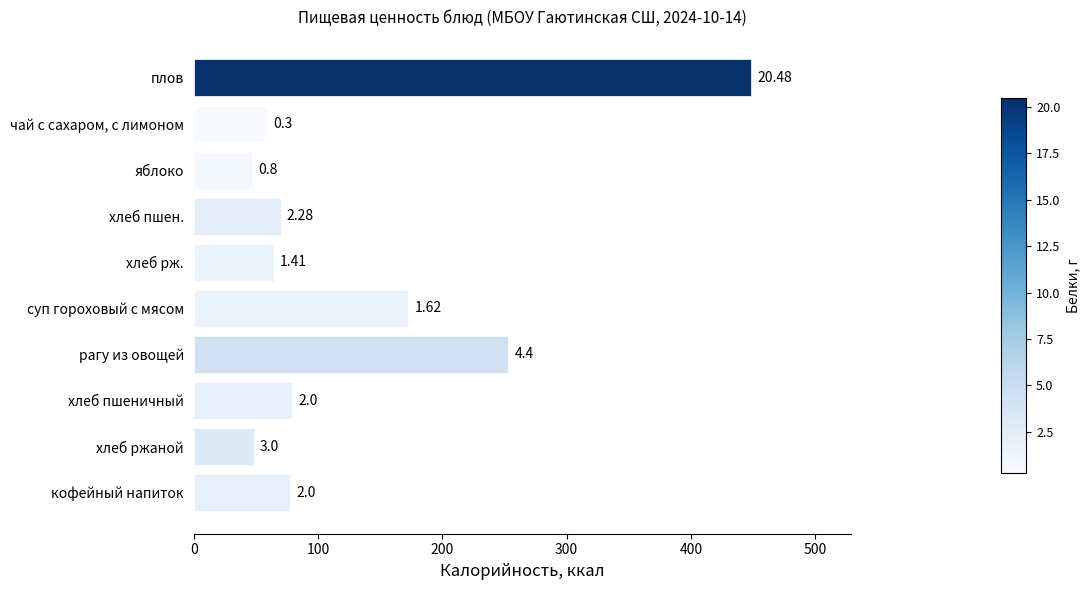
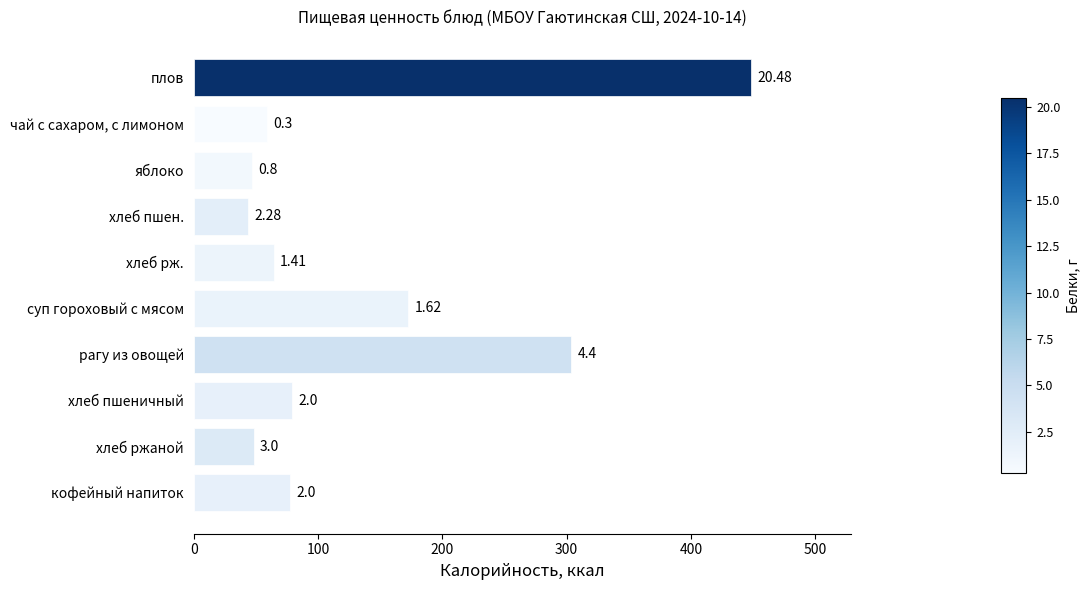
  {
-   "хлеб пшен.": 70,
-   "рагу из овощей": 253
+   "хлеб пшен.": 44,
+   "рагу из овощей": 304
  }
